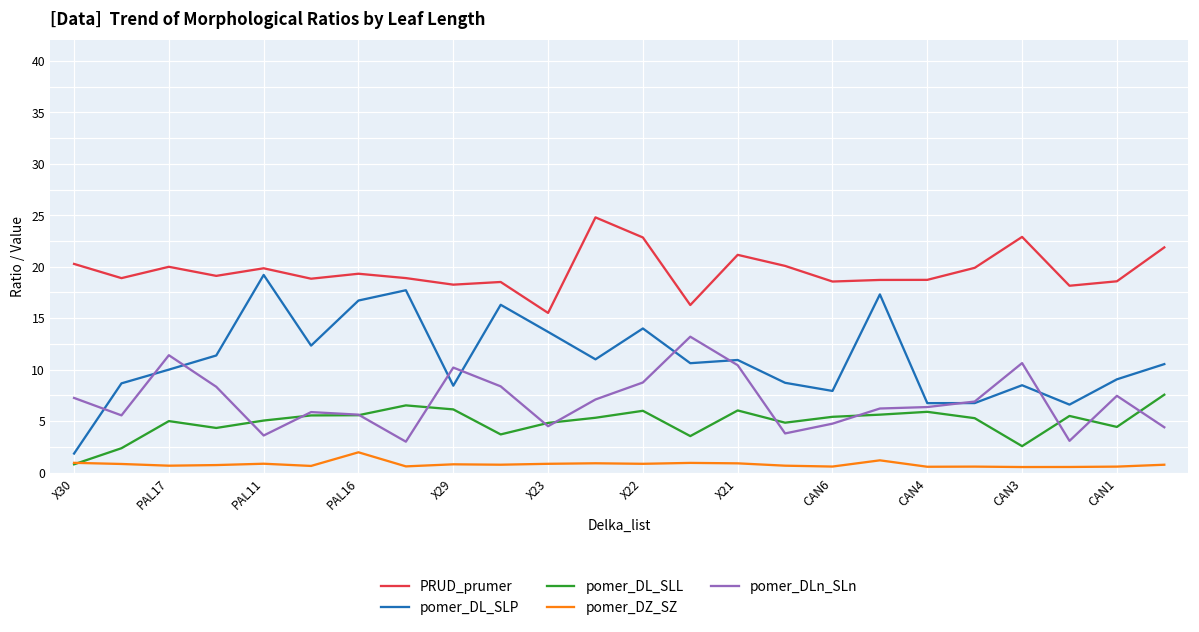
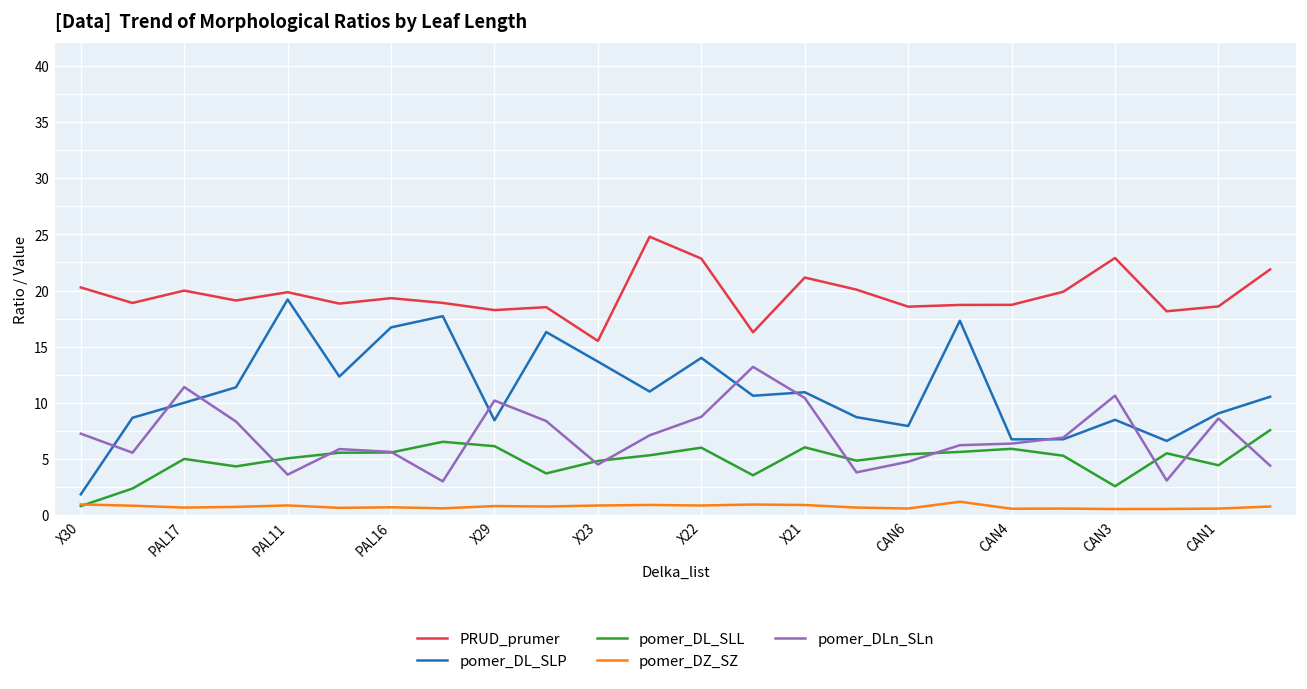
  {
    "PRUD_prumer": {
      "PAL16": 19,
      "X29": 18,
      "X23": 16,
      "X21": 21,
      "CAN3": 23,
      "CAN1": 19
    },
    "pomer_DL_SLP": {
      "PAL16": 17,
      "X29": 8,
      "X23": 14,
      "X21": 11,
      "CAN3": 8,
      "CAN1": 9
    },
    "pomer_DL_SLL": {
      "X29": 6,
      "X23": 5,
      "X21": 6,
      "CAN3": 3,
      "CAN1": 4
    },
    "pomer_DZ_SZ": {
-     "PAL16": 2,
+     "PAL16": 1,
      "X29": 1,
      "X23": 1,
      "X21": 1,
      "CAN3": 1,
      "CAN1": 1
    },
    "pomer_DLn_SLn": {
      "X29": 10,
      "X23": 5,
      "X21": 10,
      "CAN3": 11,
-     "CAN1": 7
+     "CAN1": 9
    }
  }
